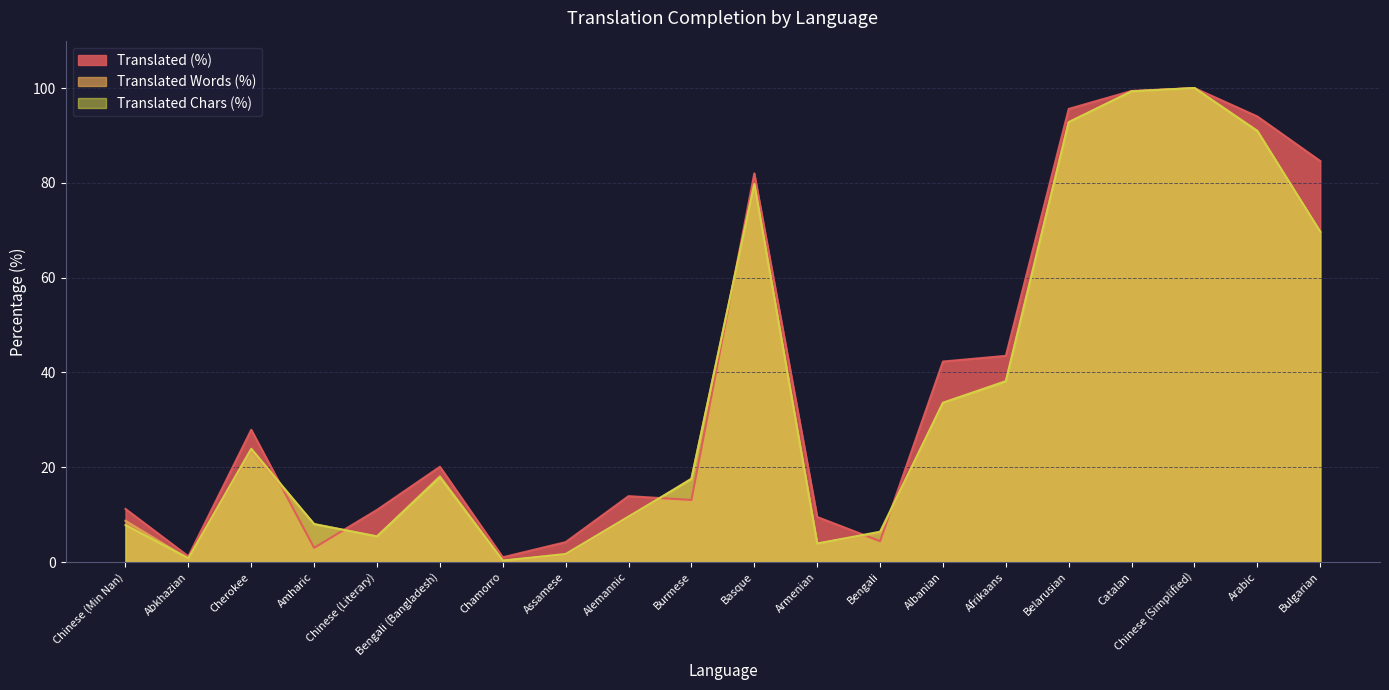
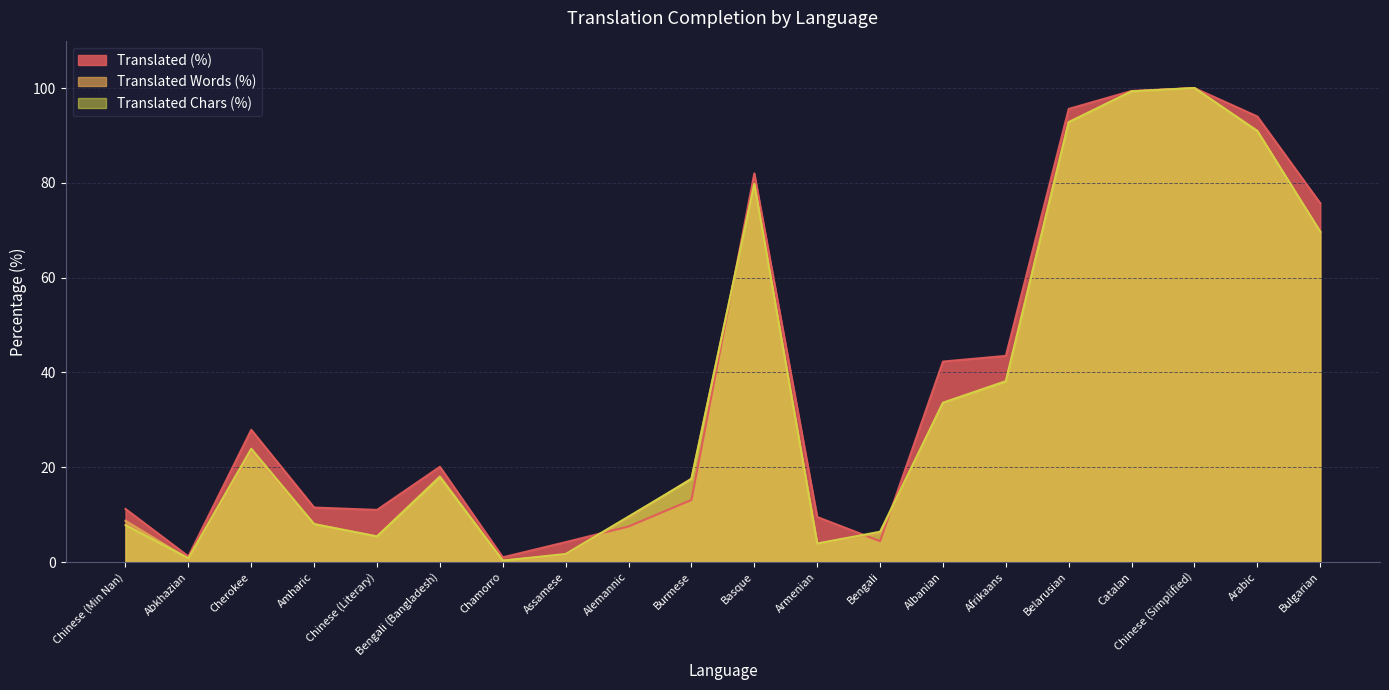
  {
    "Translated (%)": {
      "Chinese (Min Nan)": 11,
      "Cherokee": 28,
-     "Amharic": 3,
+     "Amharic": 12,
      "Chinese (Literary)": 11,
      "Bengali (Bangladesh)": 20,
      "Chamorro": 1,
      "Assamese": 4,
-     "Alemannic": 14,
+     "Alemannic": 8,
      "Burmese": 13,
      "Basque": 82,
      "Armenian": 10,
      "Bengali": 4,
      "Albanian": 42,
      "Afrikaans": 44,
      "Belarusian": 96,
      "Arabic": 94,
-     "Bulgarian": 85
+     "Bulgarian": 76
    }
  }
